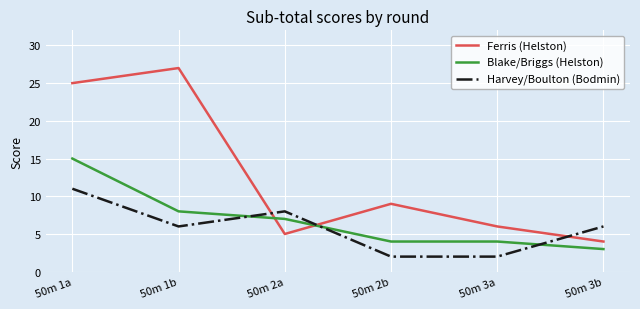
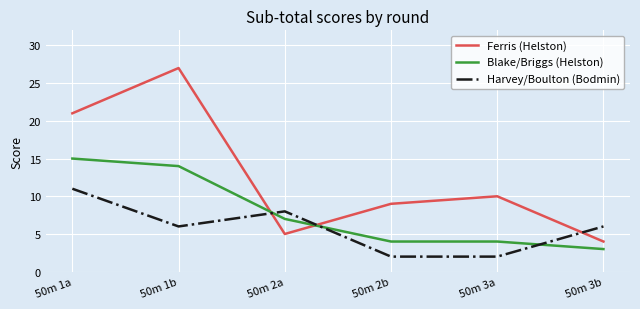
  {
    "Ferris (Helston)": {
-     "50m 1a": 25,
+     "50m 1a": 21,
      "50m 1b": 27,
      "50m 2a": 5,
      "50m 2b": 9,
-     "50m 3a": 6,
+     "50m 3a": 10,
      "50m 3b": 4
    },
    "Blake/Briggs (Helston)": {
      "50m 1a": 15,
-     "50m 1b": 8,
+     "50m 1b": 14,
      "50m 2a": 7,
      "50m 2b": 4,
      "50m 3a": 4,
      "50m 3b": 3
    },
    "Harvey/Boulton (Bodmin)": {
      "50m 1a": 11,
      "50m 1b": 6,
      "50m 2a": 8,
      "50m 2b": 2,
      "50m 3a": 2,
      "50m 3b": 6
    }
  }
